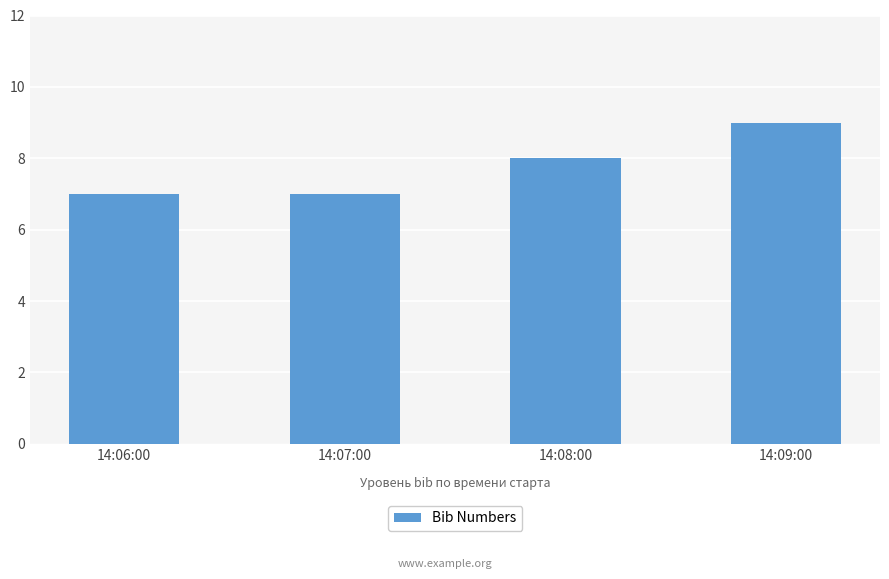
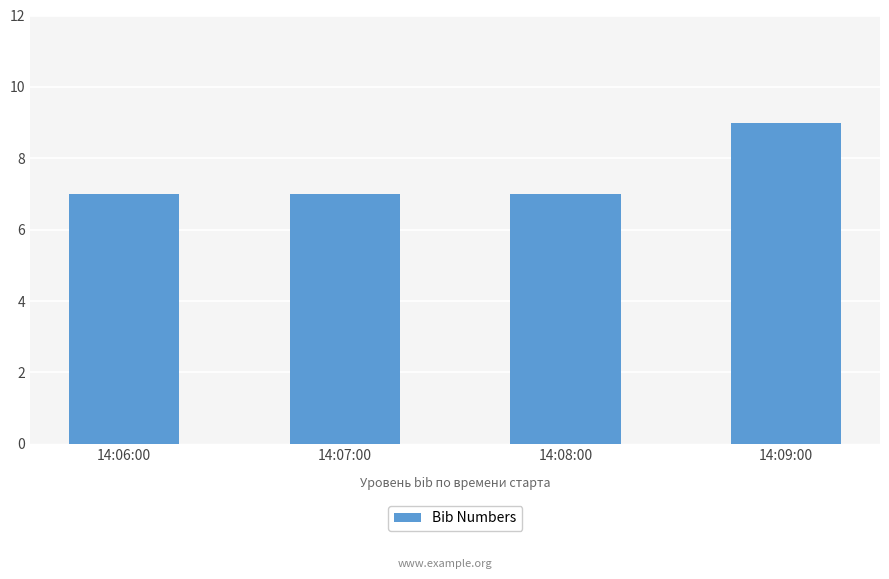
  {
    "14:06:00": 7,
    "14:07:00": 7,
-   "14:08:00": 8,
+   "14:08:00": 7,
    "14:09:00": 9
  }
